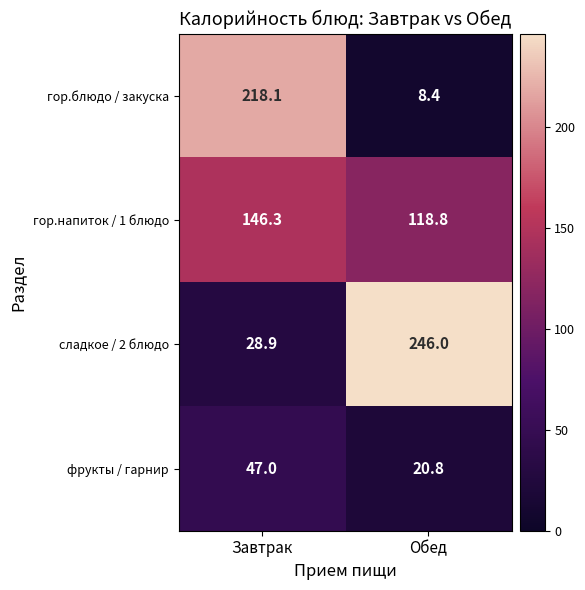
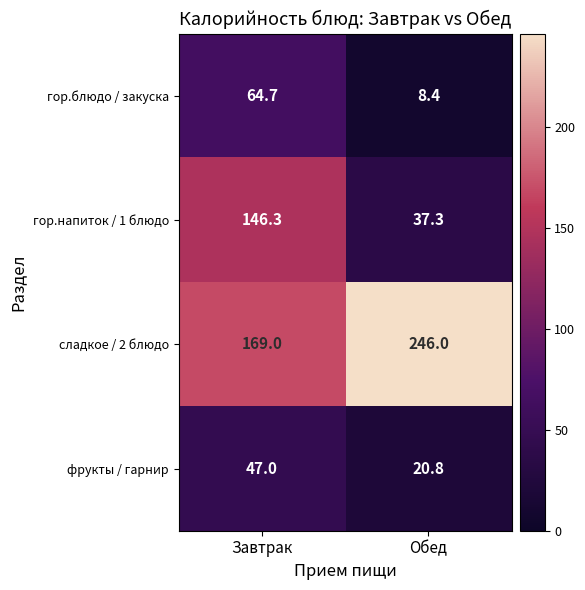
  {
    "гор.блюдо / закуска": {
-     "Завтрак": 218.1,
+     "Завтрак": 64.7,
      "Обед": 8.4
    },
    "гор.напиток / 1 блюдо": {
      "Завтрак": 146.3,
-     "Обед": 118.8
+     "Обед": 37.3
    },
    "сладкое / 2 блюдо": {
-     "Завтрак": 28.9,
+     "Завтрак": 169.0,
      "Обед": 246.0
    },
    "фрукты / гарнир": {
      "Завтрак": 47.0,
      "Обед": 20.8
    }
  }
